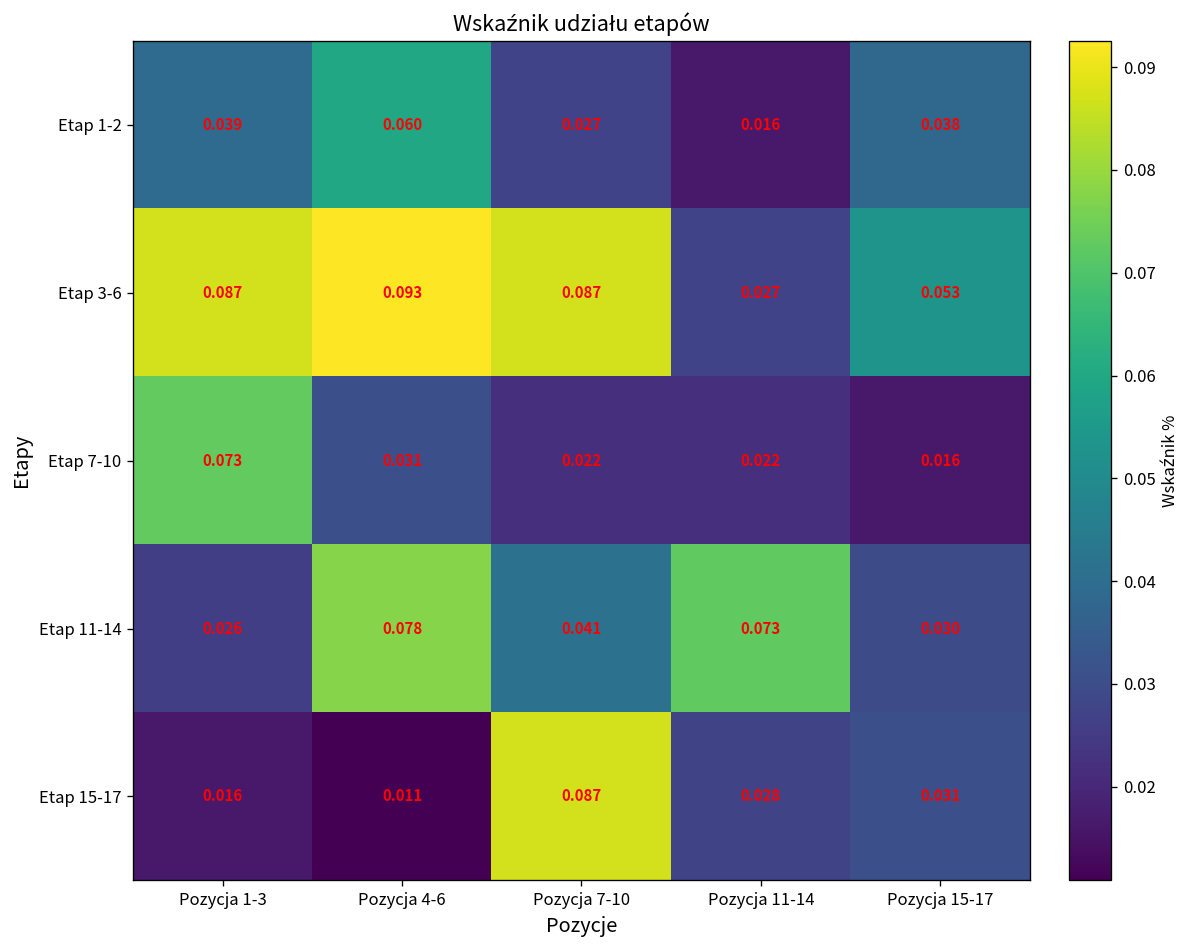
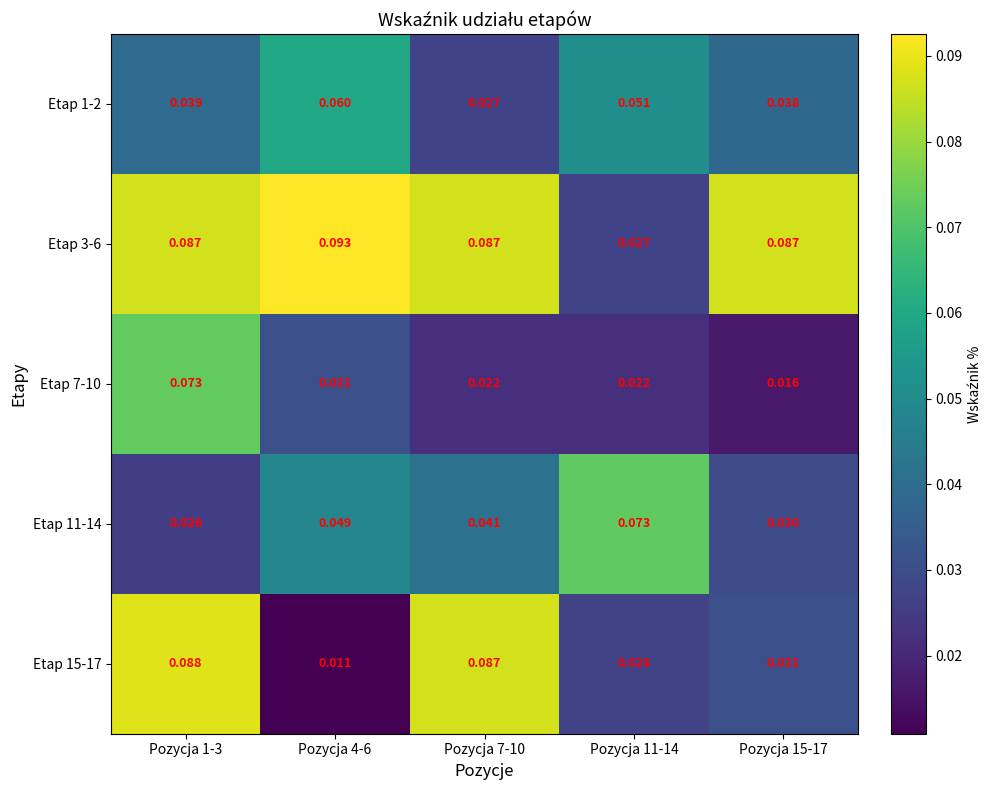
  {
    "Etap 1-2": {
      "Pozycja 1-3": 0.039,
      "Pozycja 4-6": 0.060,
      "Pozycja 7-10": 0.027,
-     "Pozycja 11-14": 0.016,
+     "Pozycja 11-14": 0.051,
      "Pozycja 15-17": 0.038
    },
    "Etap 3-6": {
      "Pozycja 1-3": 0.087,
      "Pozycja 4-6": 0.093,
      "Pozycja 7-10": 0.087,
      "Pozycja 11-14": 0.027,
-     "Pozycja 15-17": 0.053
+     "Pozycja 15-17": 0.087
    },
    "Etap 7-10": {
      "Pozycja 1-3": 0.073,
      "Pozycja 4-6": 0.031,
      "Pozycja 7-10": 0.022,
      "Pozycja 11-14": 0.022,
      "Pozycja 15-17": 0.016
    },
    "Etap 11-14": {
      "Pozycja 1-3": 0.026,
-     "Pozycja 4-6": 0.078,
+     "Pozycja 4-6": 0.049,
      "Pozycja 7-10": 0.041,
      "Pozycja 11-14": 0.073,
      "Pozycja 15-17": 0.030
    },
    "Etap 15-17": {
-     "Pozycja 1-3": 0.016,
+     "Pozycja 1-3": 0.088,
      "Pozycja 4-6": 0.011,
      "Pozycja 7-10": 0.087,
      "Pozycja 11-14": 0.028,
      "Pozycja 15-17": 0.031
    }
  }
